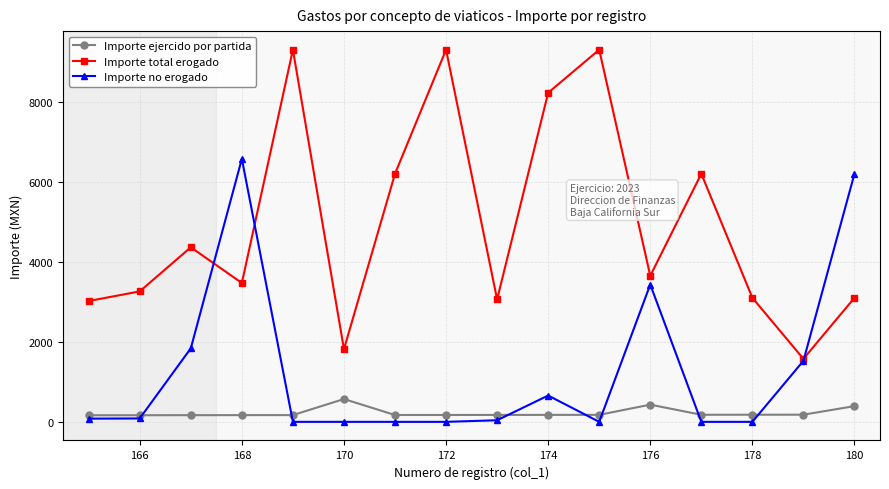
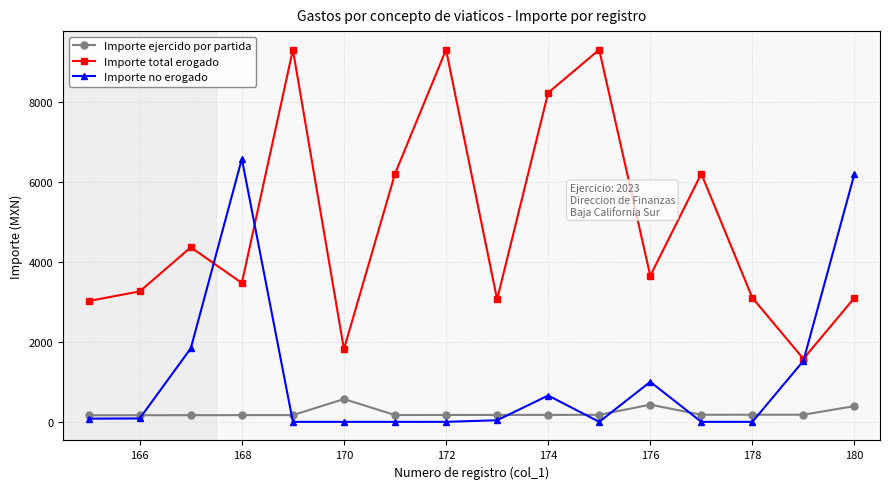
  {
    "Importe ejercido por partida": {
      "166": 200,
      "168": 200,
      "170": 600,
      "172": 200,
      "174": 200,
      "176": 400,
      "178": 200,
      "180": 400
    },
    "Importe total erogado": {
      "166": 3300,
      "168": 3500,
      "170": 1800,
      "172": 9300,
      "174": 8200,
      "176": 3700,
      "178": 3100,
      "180": 3100
    },
    "Importe no erogado": {
      "166": 100,
      "168": 6600,
      "170": 0,
      "172": 0,
      "174": 700,
-     "176": 3400,
+     "176": 1000,
      "178": 0,
      "180": 6200
    }
  }
